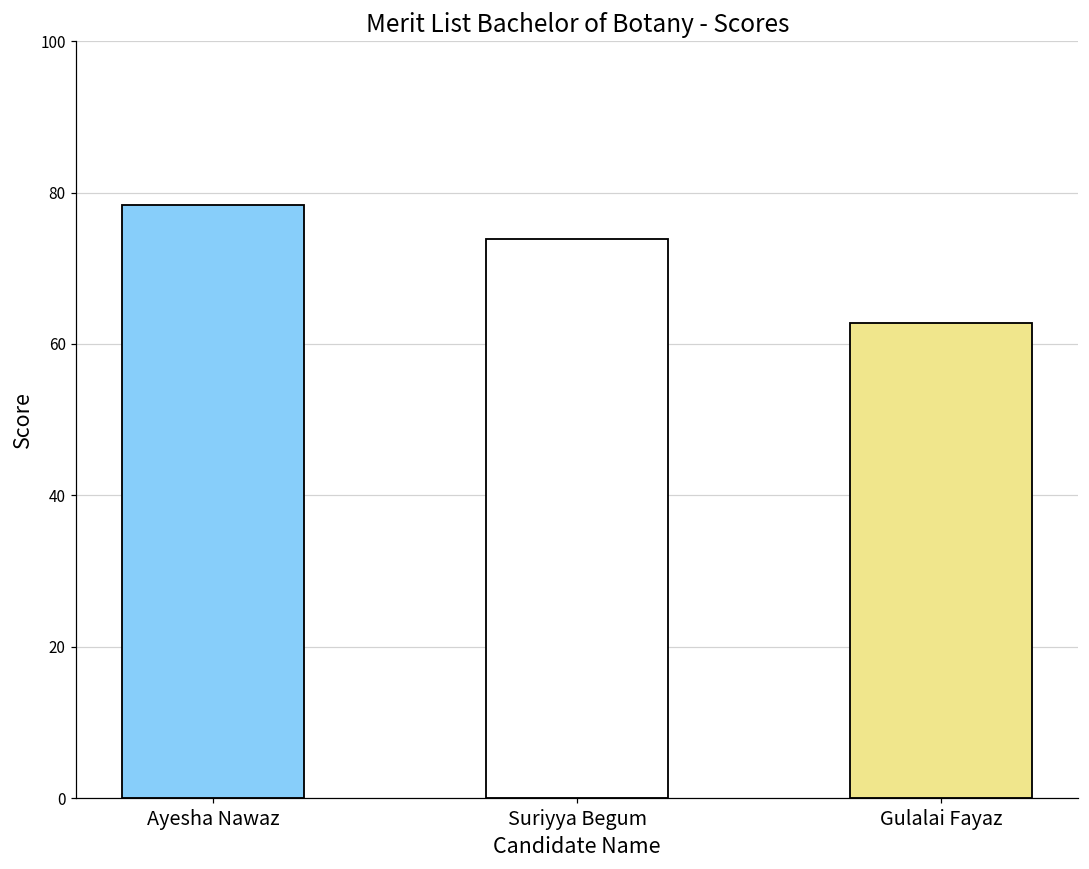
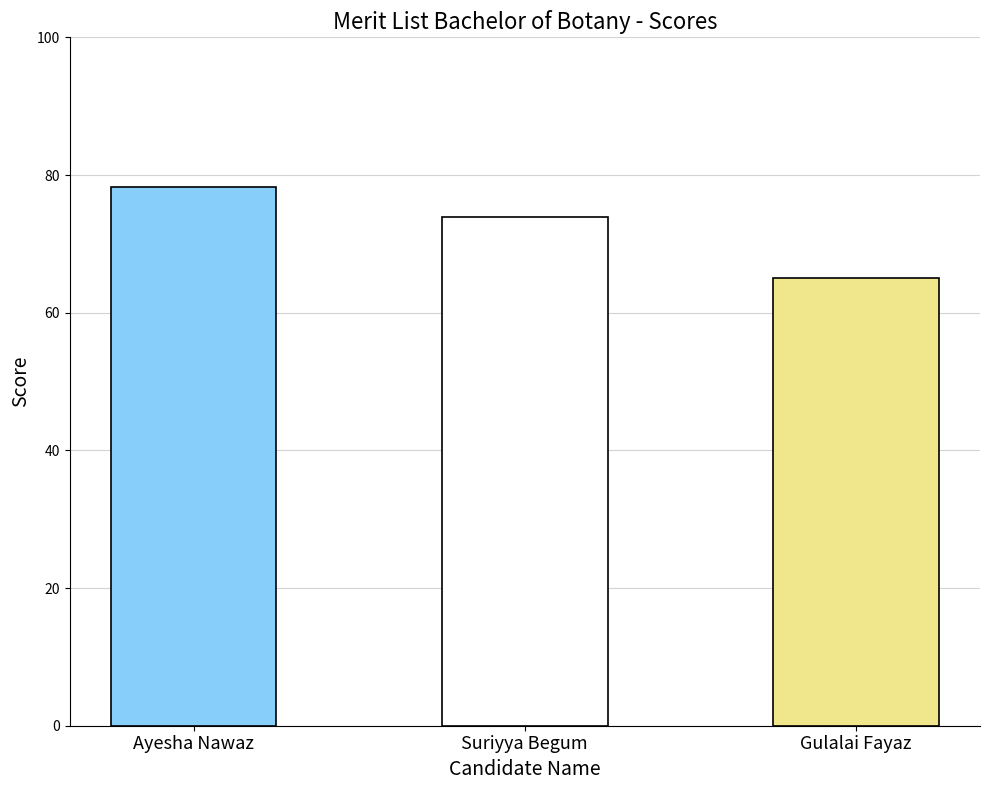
  {
    "Ayesha Nawaz": 78,
    "Suriyya Begum": 74,
-   "Gulalai Fayaz": 63
+   "Gulalai Fayaz": 65
  }
